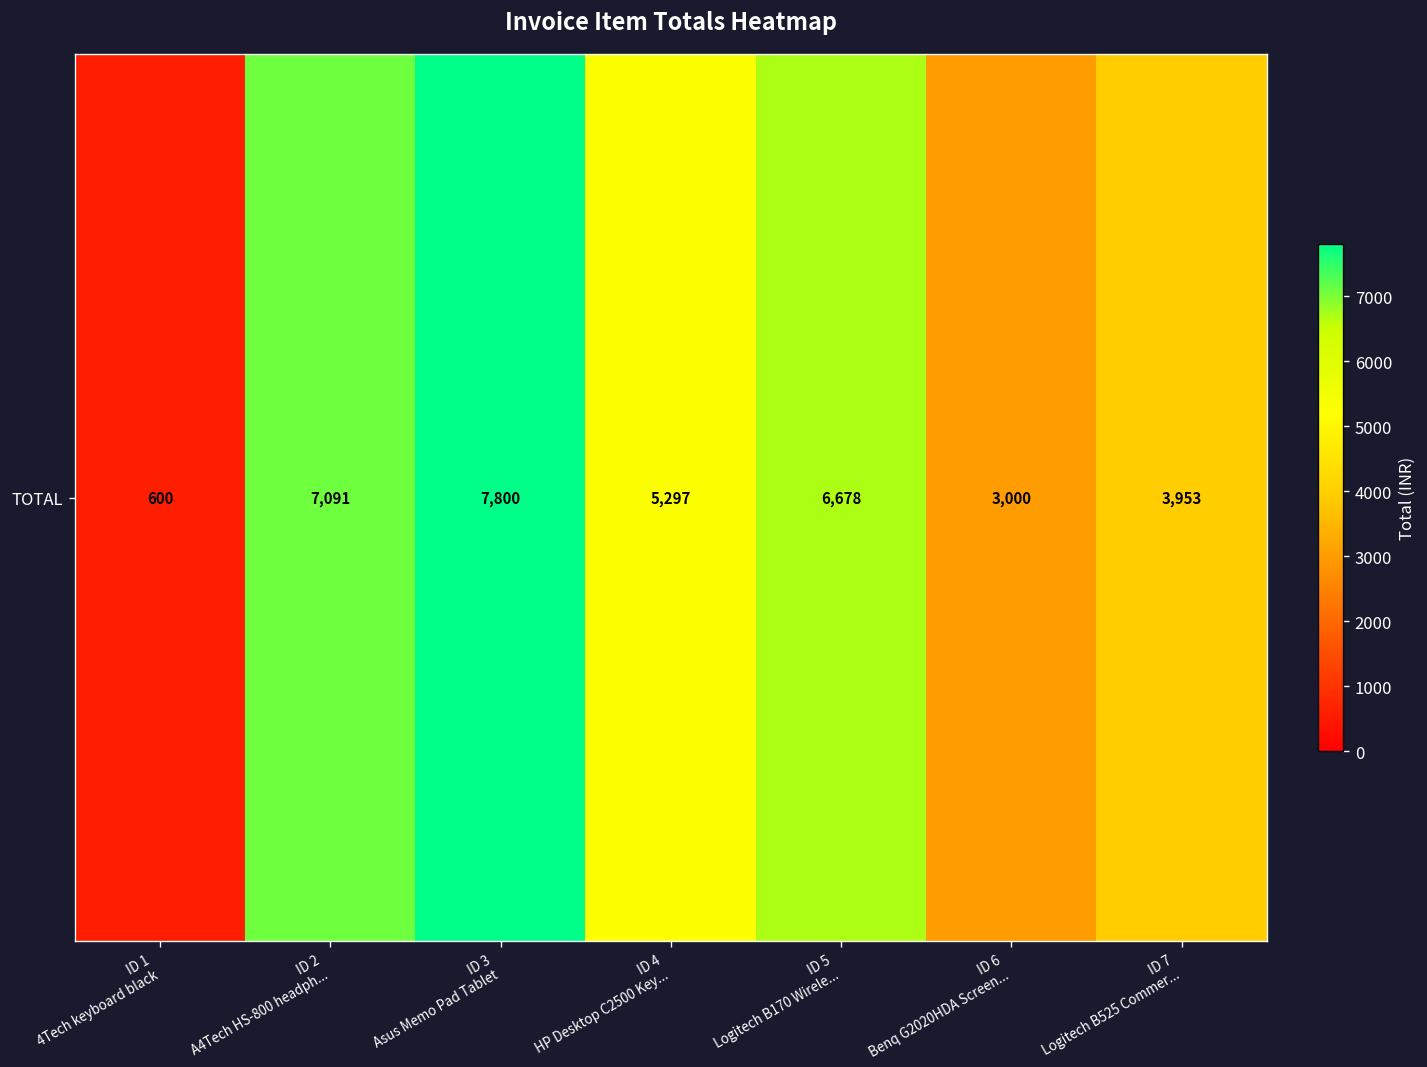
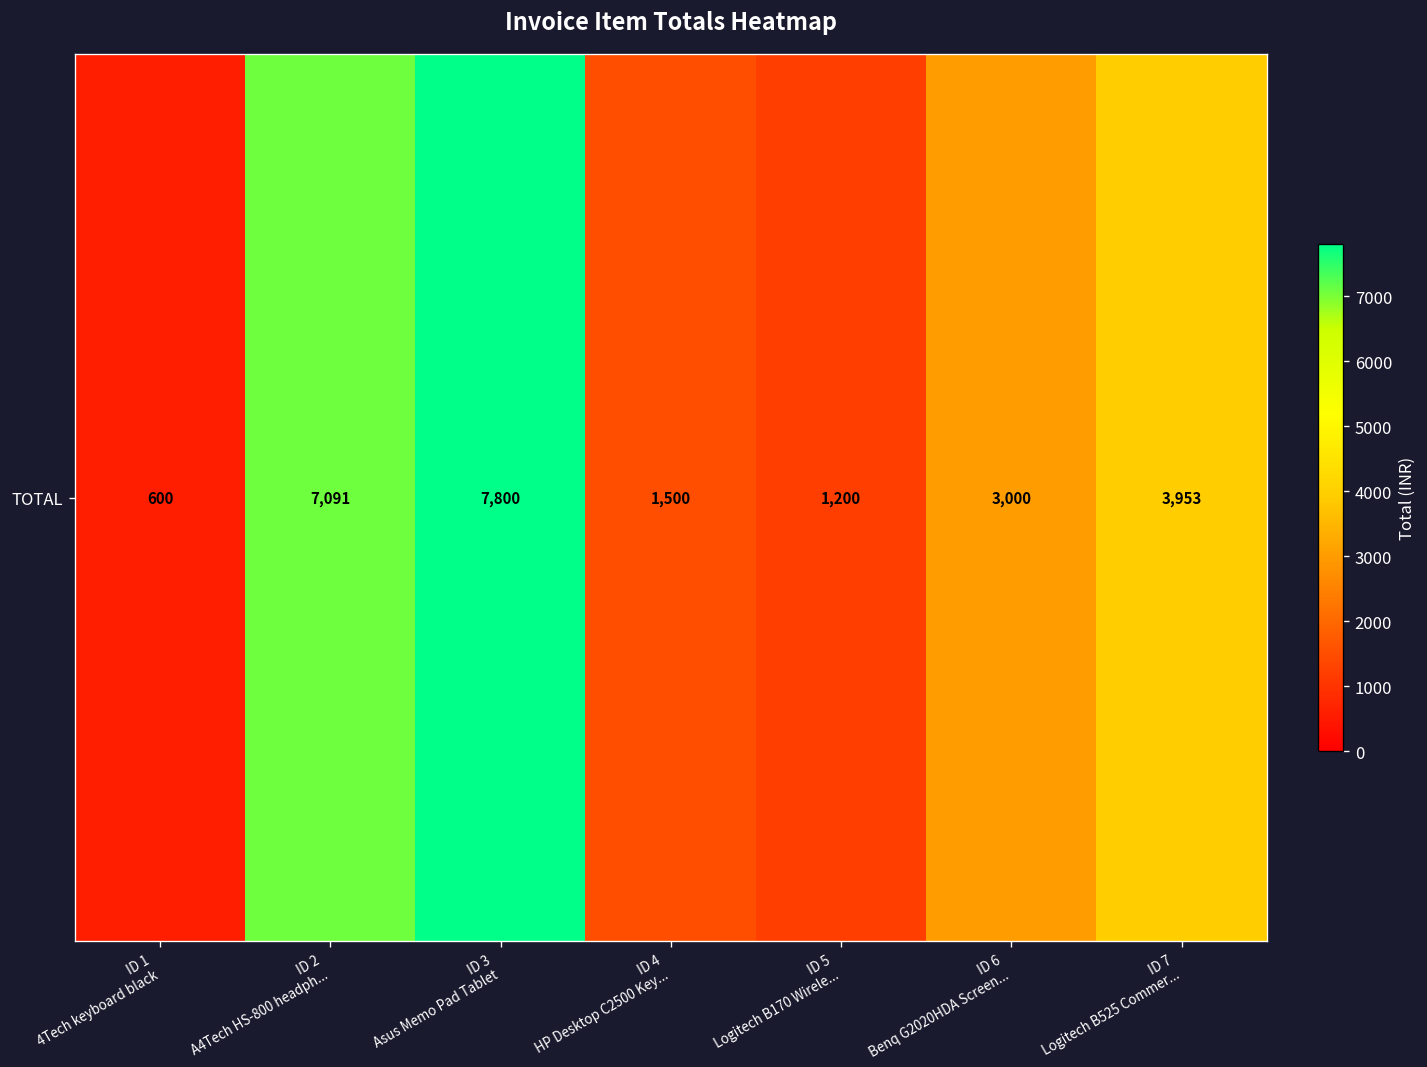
  {
    "TOTAL": {
      "ID 1 4Tech keyboard black": "600",
      "ID 2 A4Tech HS-800 headph...": "7,091",
      "ID 3 Asus Memo Pad Tablet": "7,800",
-     "ID 4 HP Desktop C2500 Key...": "5,297",
-     "ID 5 Logitech B170 Wirele...": "6,678",
+     "ID 4 HP Desktop C2500 Key...": "1,500",
+     "ID 5 Logitech B170 Wirele...": "1,200",
      "ID 6 Benq G2020HDA Screen...": "3,000",
      "ID 7 Logitech B525 Commer...": "3,953"
    }
  }
